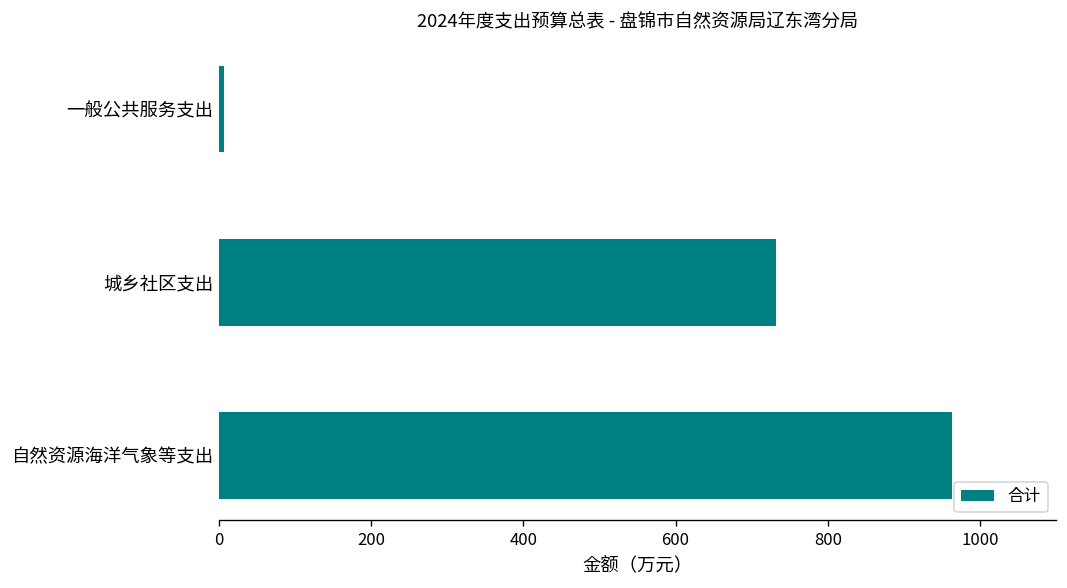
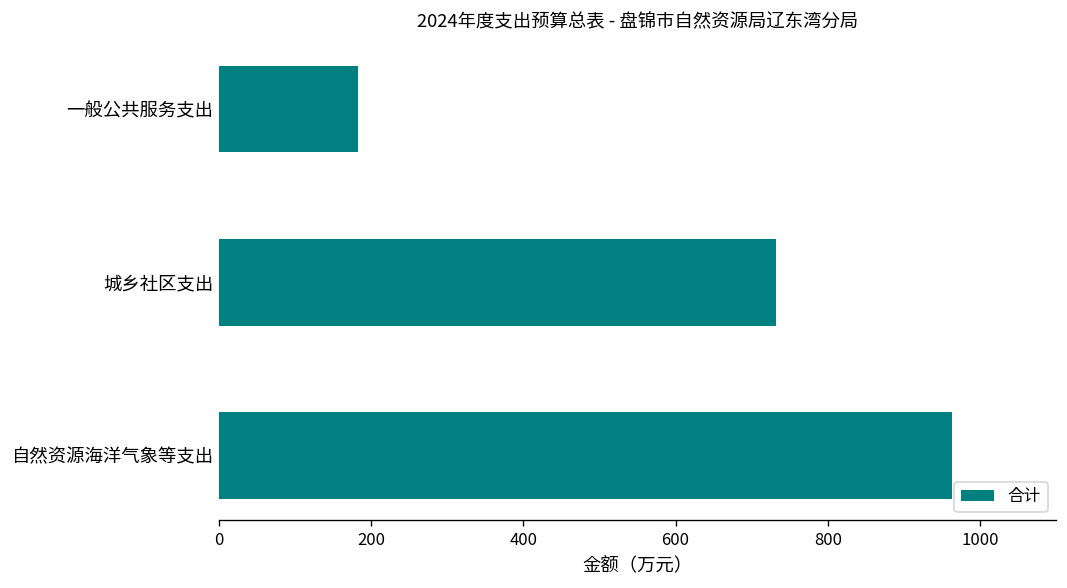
  {
-   "一般公共服务支出": 10,
+   "一般公共服务支出": 180,
    "城乡社区支出": 730,
    "自然资源海洋气象等支出": 960
  }
